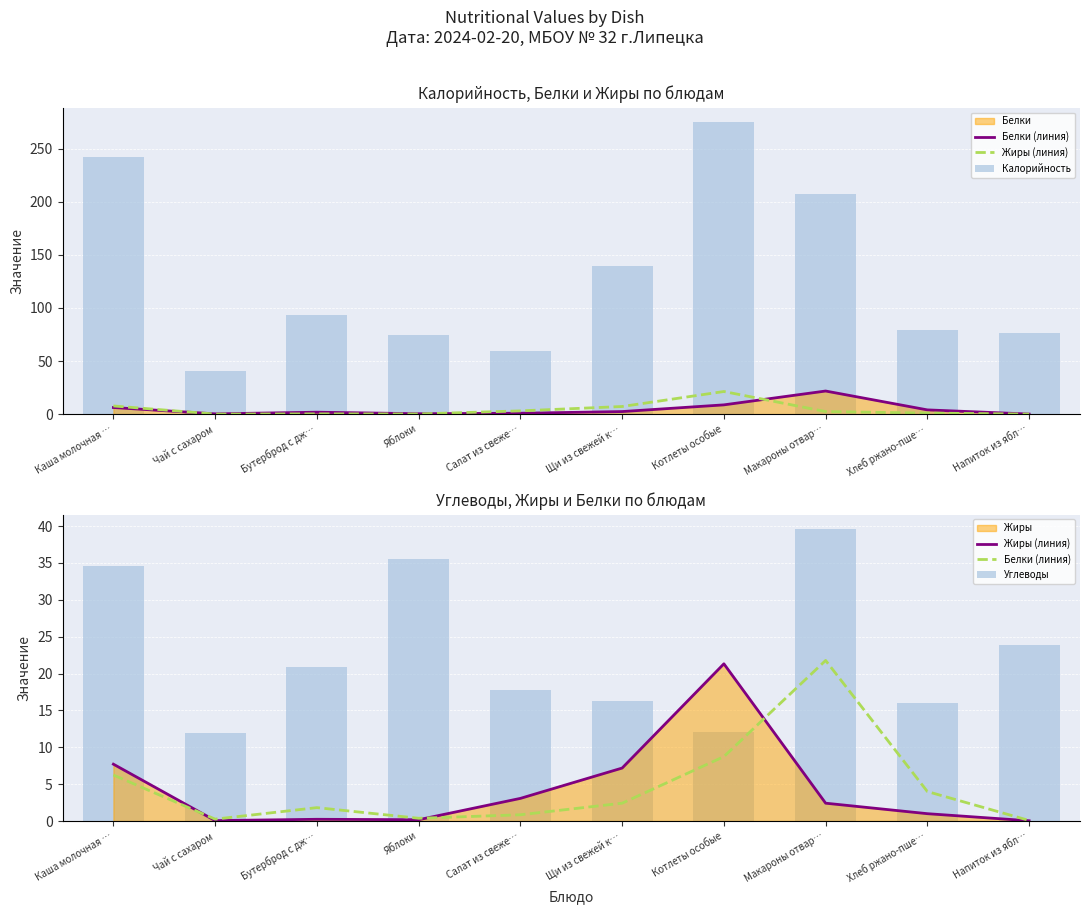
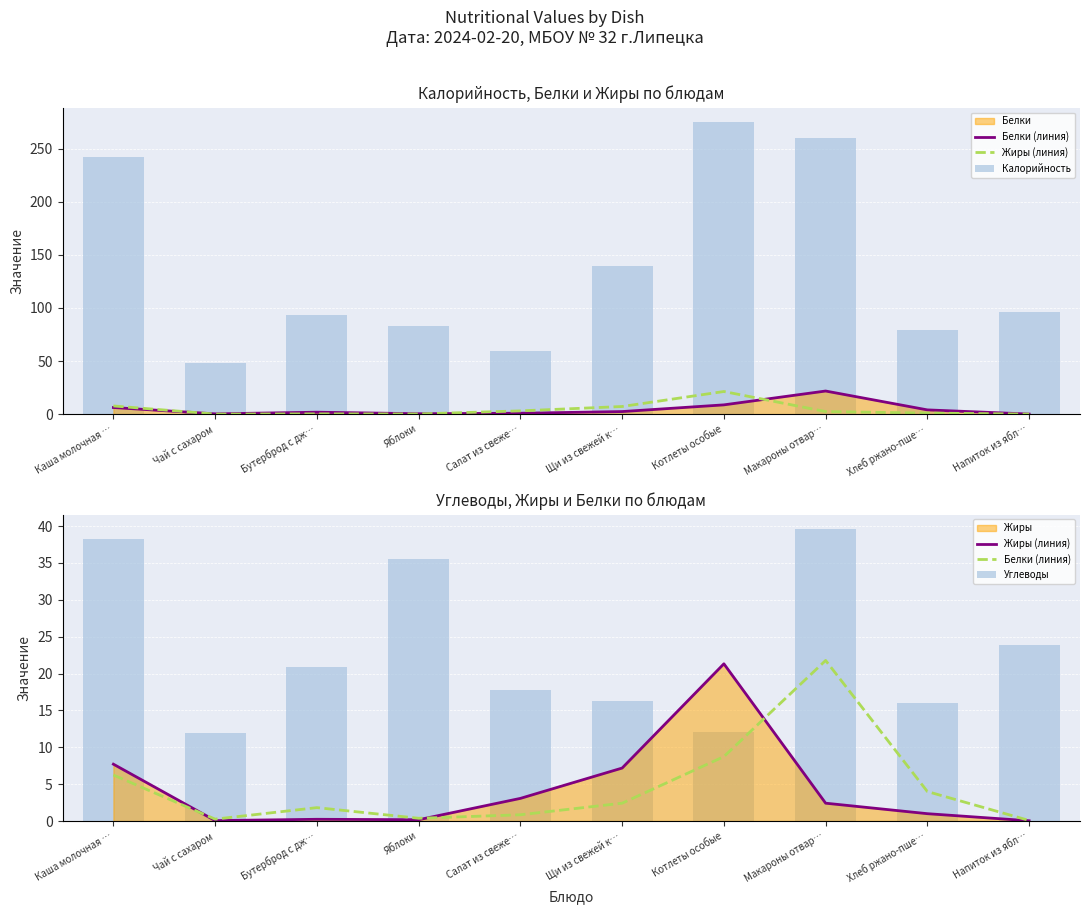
  {
    "Калорийность, Белки и Жиры по блюдам": {
      "Калорийность": {
        "Каша молочная …": 243,
-       "Чай с сахаром": 40,
+       "Чай с сахаром": 48,
        "Бутерброд с дж…": 93,
-       "Яблоки": 75,
+       "Яблоки": 83,
        "Салат из свеже…": 60,
        "Щи из свежей к…": 139,
        "Котлеты особые": 275,
-       "Макароны отвар…": 208,
+       "Макароны отвар…": 260,
        "Хлеб ржано-пше…": 79,
-       "Напиток из ябл…": 77
+       "Напиток из ябл…": 96
      },
      "Белки": {
        "Щи из свежей к…": 2,
        "Котлеты особые": 9,
        "Макароны отвар…": 22,
        "Хлеб ржано-пше…": 4
      }
    },
    "Углеводы, Жиры и Белки по блюдам": {
      "Углеводы": {
-       "Каша молочная …": 35,
+       "Каша молочная …": 38,
        "Чай с сахаром": 12,
        "Бутерброд с дж…": 21,
        "Яблоки": 35,
        "Салат из свеже…": 18,
        "Щи из свежей к…": 16,
        "Котлеты особые": 12,
        "Макароны отвар…": 40,
        "Хлеб ржано-пше…": 16,
        "Напиток из ябл…": 24
      },
      "Жиры": {
        "Каша молочная …": 8,
        "Бутерброд с дж…": 0,
        "Салат из свеже…": 3,
        "Щи из свежей к…": 7,
        "Котлеты особые": 21,
        "Макароны отвар…": 2,
        "Хлеб ржано-пше…": 1
      },
      "Белки (линия)": {
        "Каша молочная …": 6,
        "Бутерброд с дж…": 2,
        "Салат из свеже…": 1,
        "Щи из свежей к…": 2,
        "Котлеты особые": 9,
        "Макароны отвар…": 22,
        "Хлеб ржано-пше…": 4
      }
    }
  }
